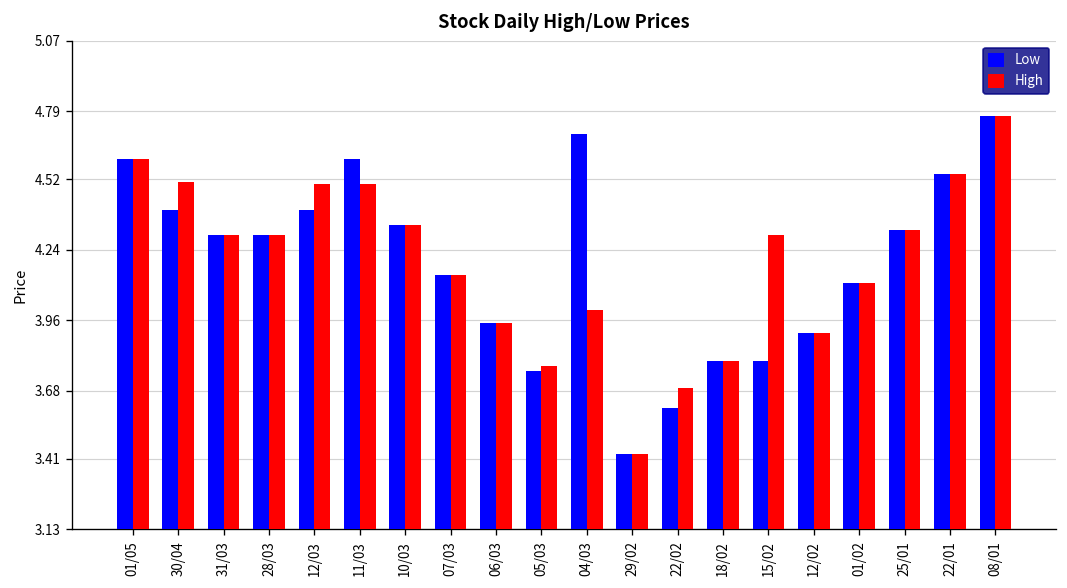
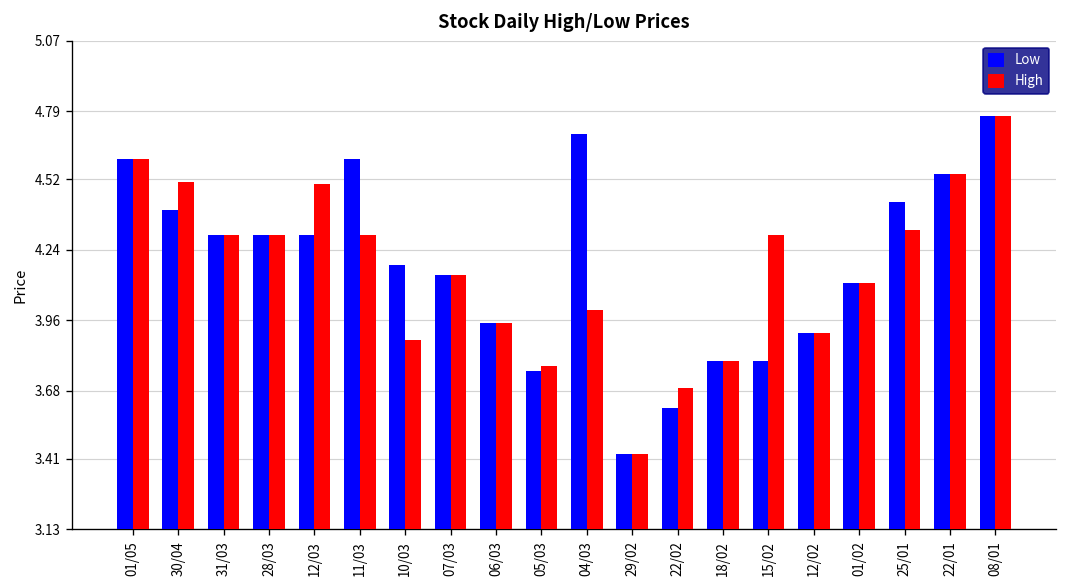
  {
    "Low": {
      "01/05": 4.60,
      "30/04": 4.40,
      "31/03": 4.30,
      "28/03": 4.30,
-     "12/03": 4.4,
+     "12/03": 4.3,
      "11/03": 4.60,
-     "10/03": 4.34,
+     "10/03": 4.18,
      "07/03": 4.14,
      "06/03": 3.95,
      "05/03": 3.76,
      "04/03": 4.70,
      "29/02": 3.43,
      "22/02": 3.61,
      "18/02": 3.80,
      "15/02": 3.80,
      "12/02": 3.91,
      "01/02": 4.11,
-     "25/01": 4.32,
+     "25/01": 4.43,
      "22/01": 4.54,
      "08/01": 4.77
    },
    "High": {
      "01/05": 4.60,
      "30/04": 4.51,
      "31/03": 4.30,
      "28/03": 4.30,
      "12/03": 4.50,
-     "11/03": 4.5,
-     "10/03": 4.34,
+     "11/03": 4.3,
+     "10/03": 3.88,
      "07/03": 4.14,
      "06/03": 3.95,
      "05/03": 3.78,
      "04/03": 4.00,
      "29/02": 3.43,
      "22/02": 3.69,
      "18/02": 3.80,
      "15/02": 4.30,
      "12/02": 3.91,
      "01/02": 4.11,
      "25/01": 4.32,
      "22/01": 4.54,
      "08/01": 4.77
    }
  }
